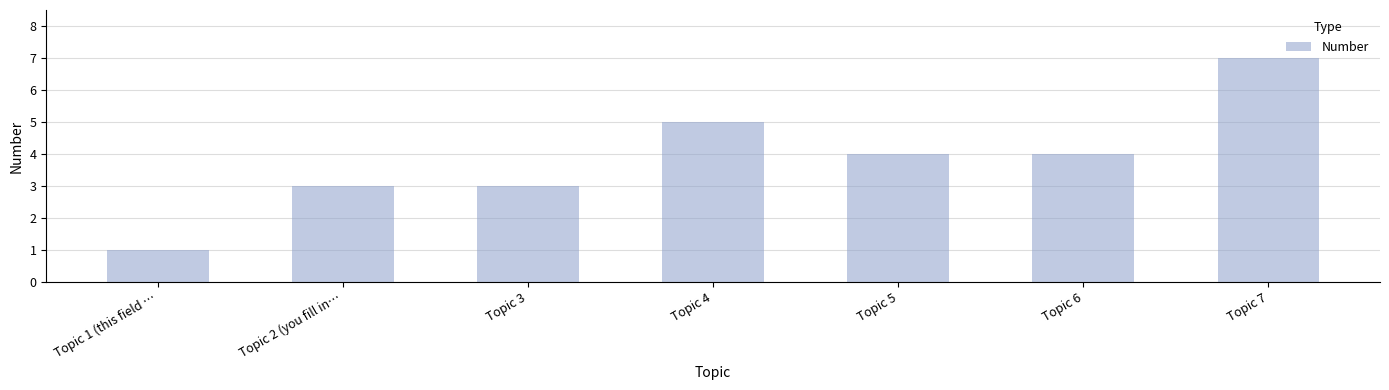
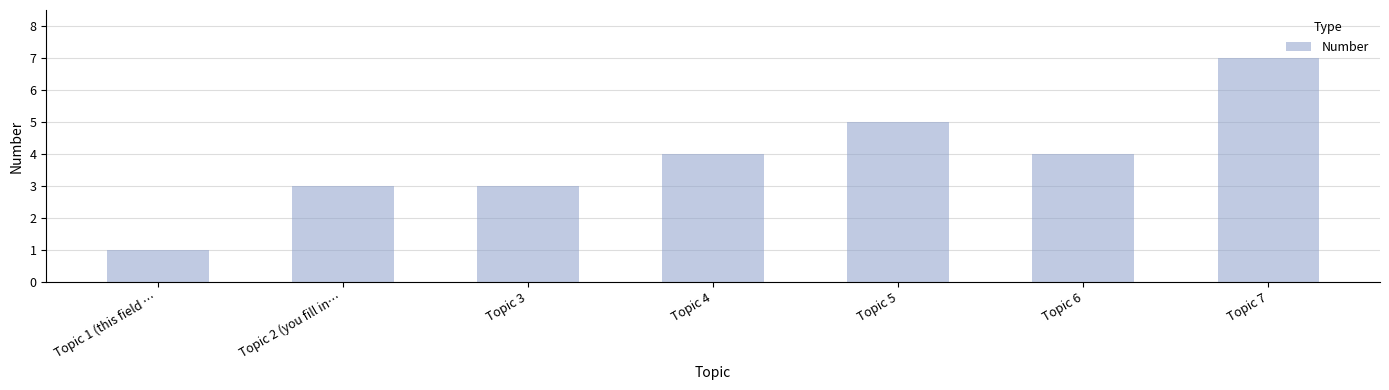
  {
    "Topic 1 (this field …": 1,
    "Topic 2 (you fill in…": 3,
    "Topic 3": 3,
-   "Topic 4": 5,
-   "Topic 5": 4,
+   "Topic 4": 4,
+   "Topic 5": 5,
    "Topic 6": 4,
    "Topic 7": 7
  }
